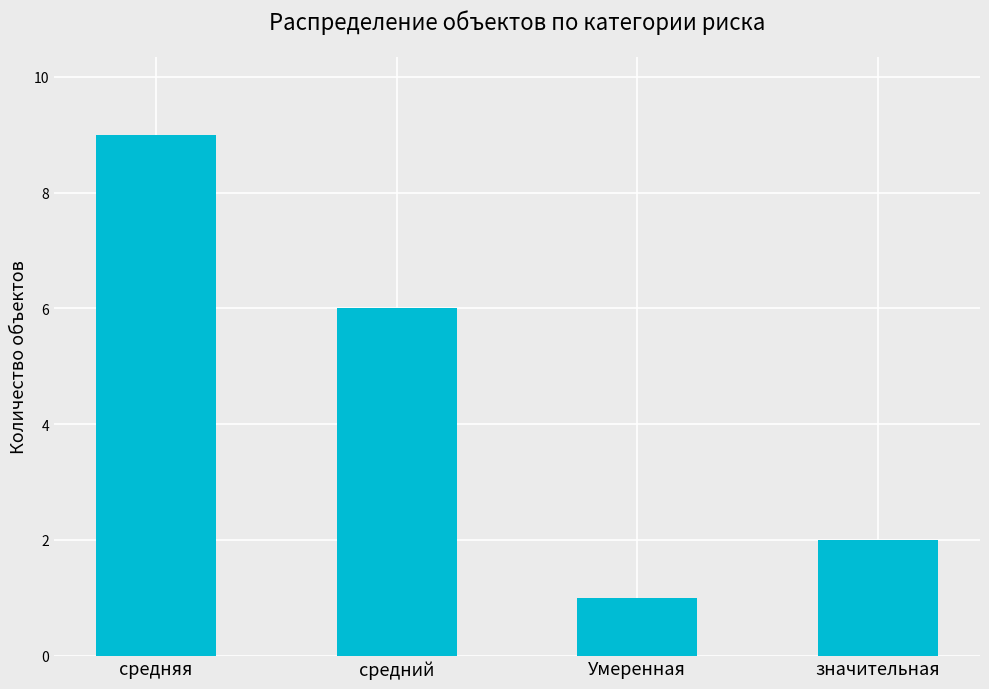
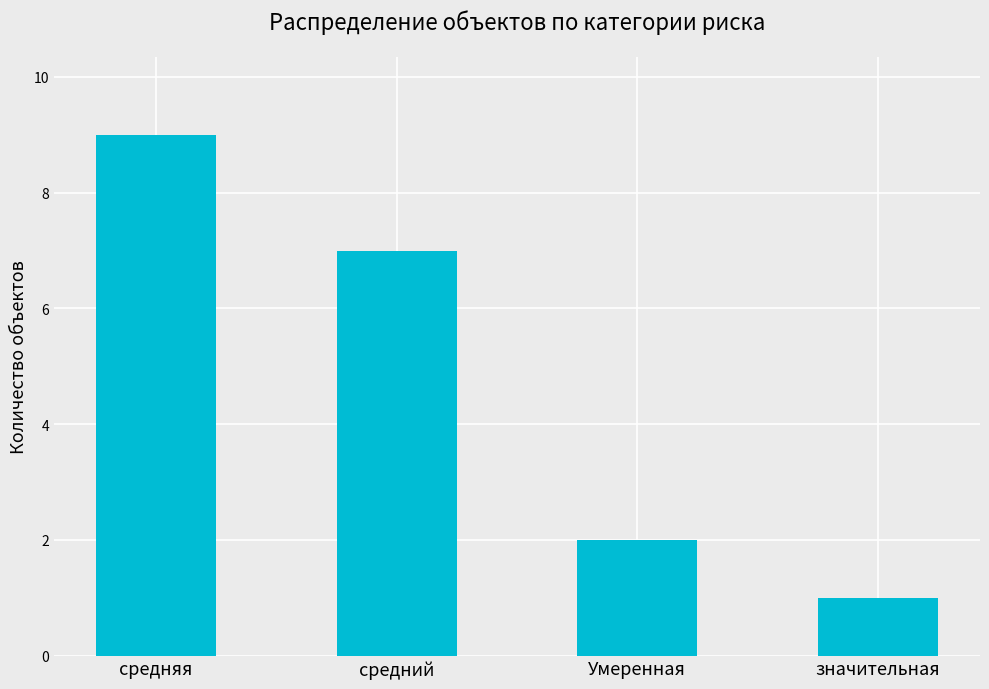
  {
    "средняя": 9,
-   "средний": 6,
-   "Умеренная": 1,
-   "значительная": 2
+   "средний": 7,
+   "Умеренная": 2,
+   "значительная": 1
  }
